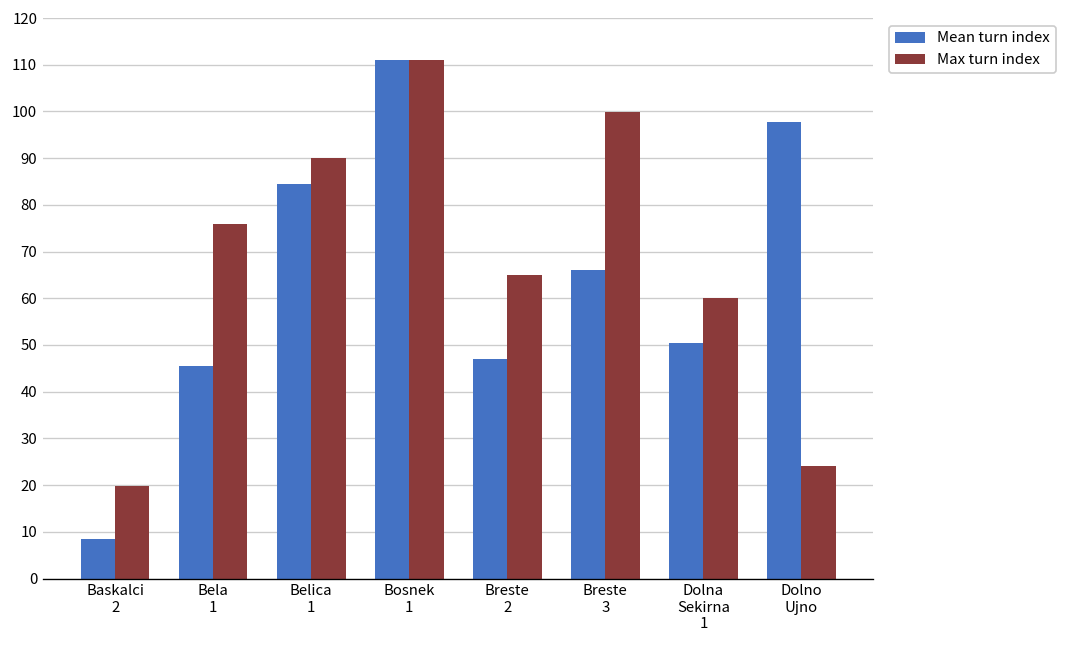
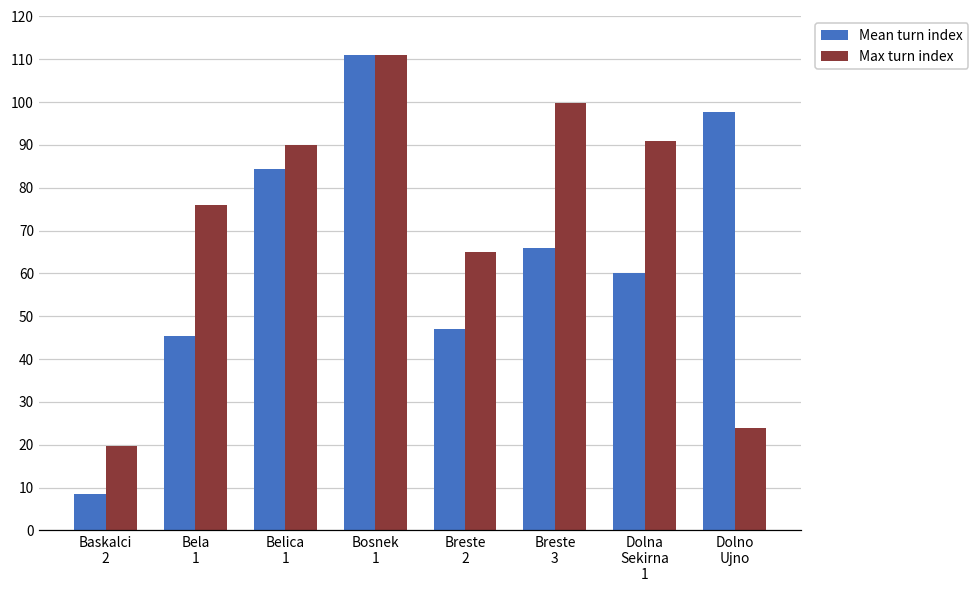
  {
    "Mean turn index": {
      "Baskalci 2": 9,
      "Bela 1": 46,
      "Belica 1": 85,
      "Bosnek 1": 111,
      "Breste 2": 47,
      "Breste 3": 66,
-     "Dolna Sekirna 1": 51,
+     "Dolna Sekirna 1": 60,
      "Dolno Ujno": 98
    },
    "Max turn index": {
      "Baskalci 2": 20,
      "Bela 1": 76,
      "Belica 1": 90,
      "Bosnek 1": 111,
      "Breste 2": 65,
      "Breste 3": 100,
-     "Dolna Sekirna 1": 60,
+     "Dolna Sekirna 1": 91,
      "Dolno Ujno": 24
    }
  }
